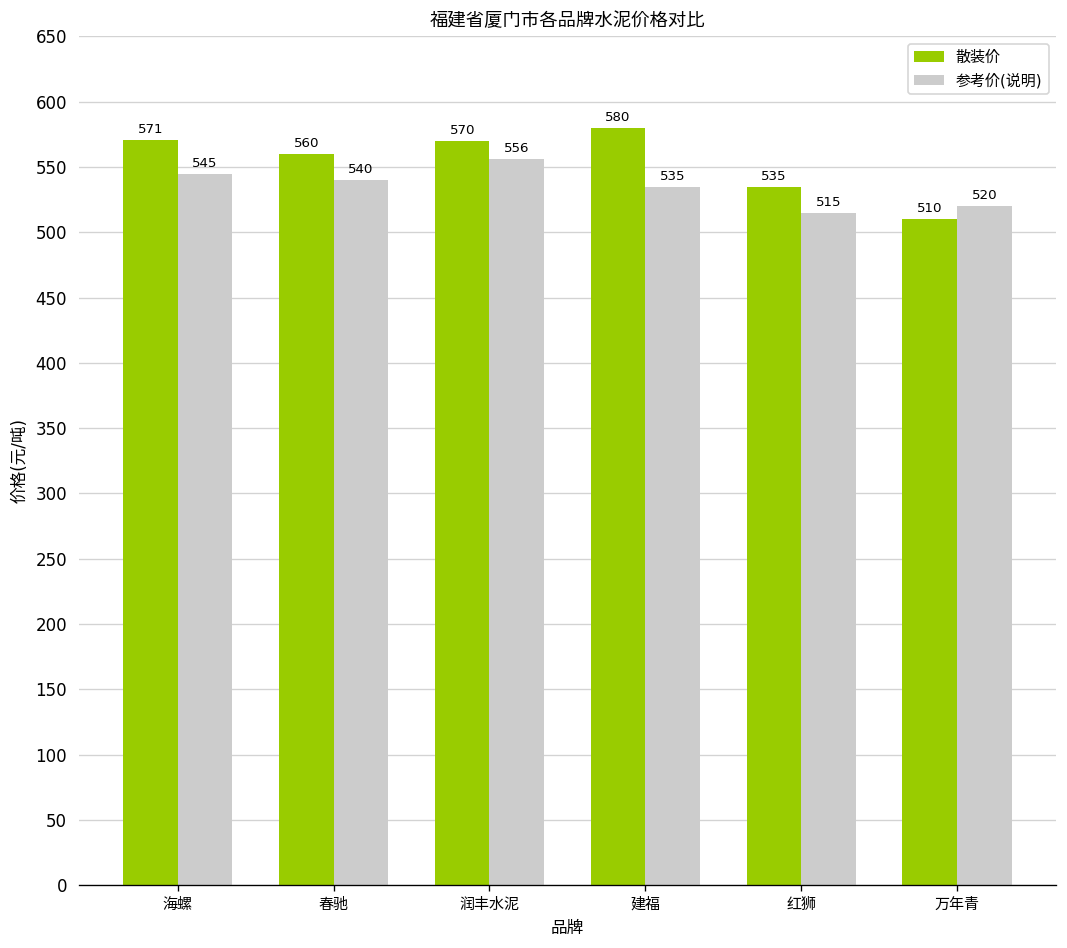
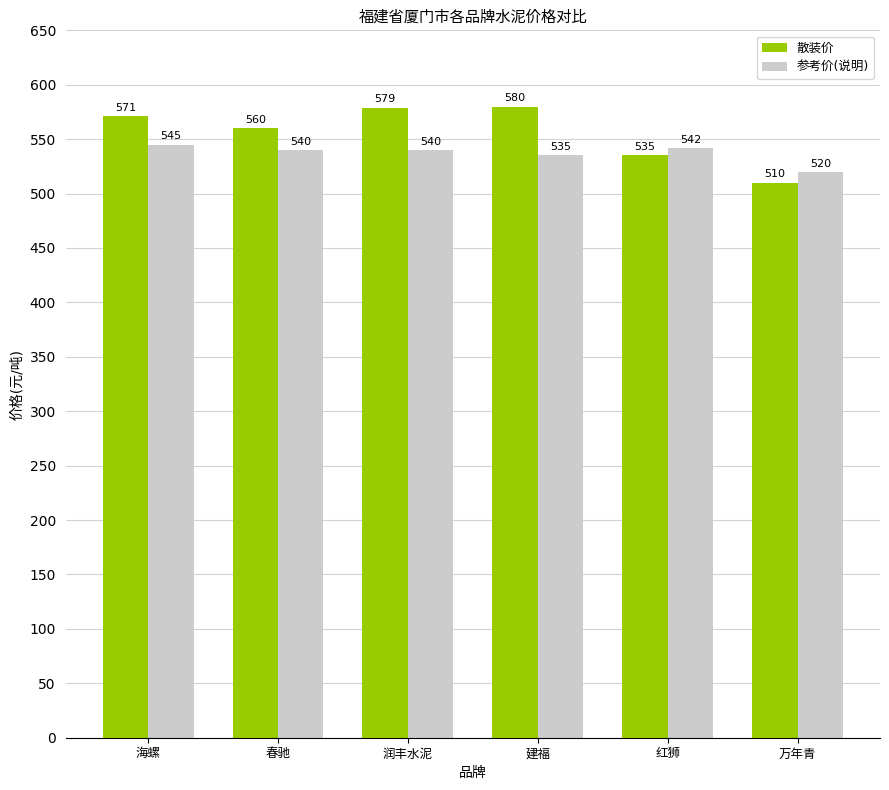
  {
    "散装价": {
      "海螺": 571,
      "春驰": 560,
-     "润丰水泥": 570,
+     "润丰水泥": 579,
      "建福": 580,
      "红狮": 535,
      "万年青": 510
    },
    "参考价(说明)": {
      "海螺": 545,
      "春驰": 540,
-     "润丰水泥": 556,
+     "润丰水泥": 540,
      "建福": 535,
-     "红狮": 515,
+     "红狮": 542,
      "万年青": 520
    }
  }
